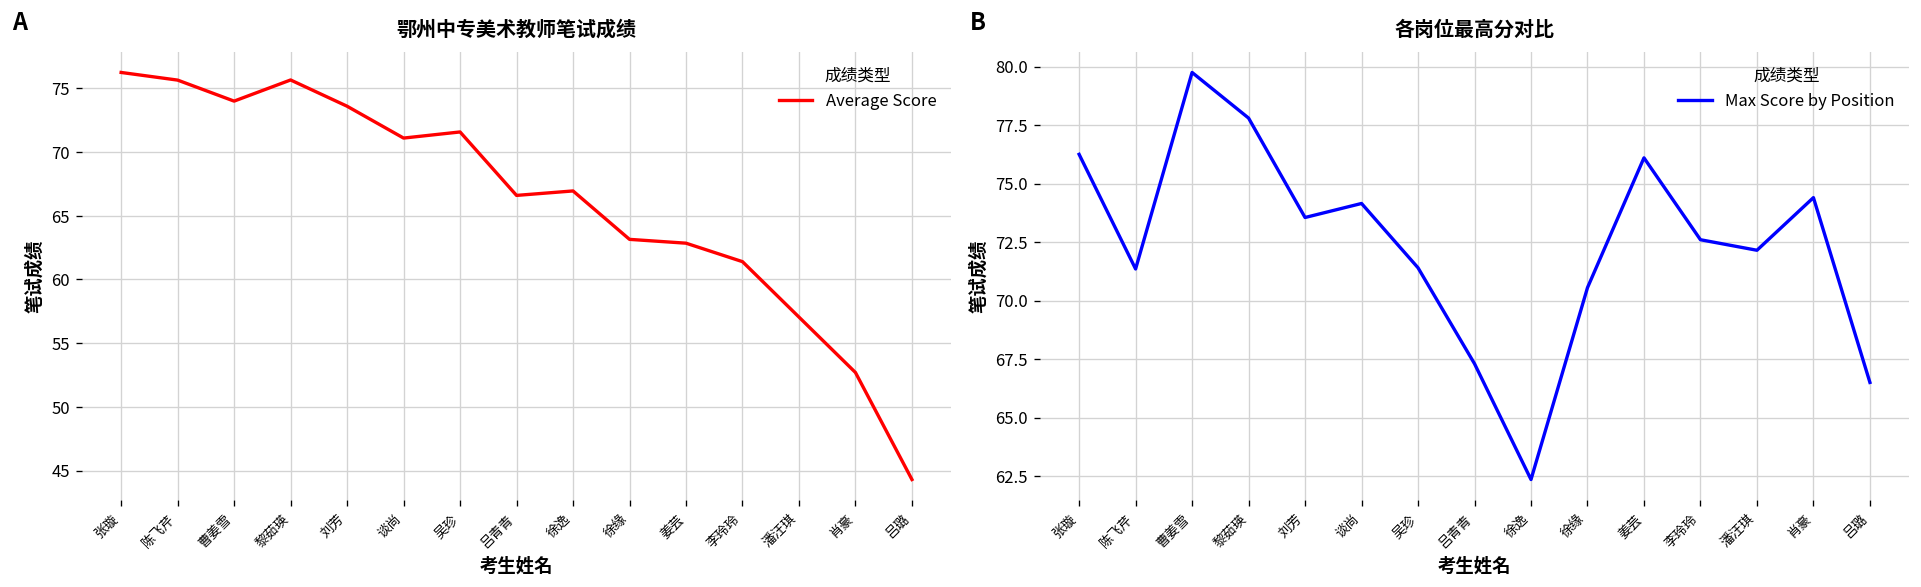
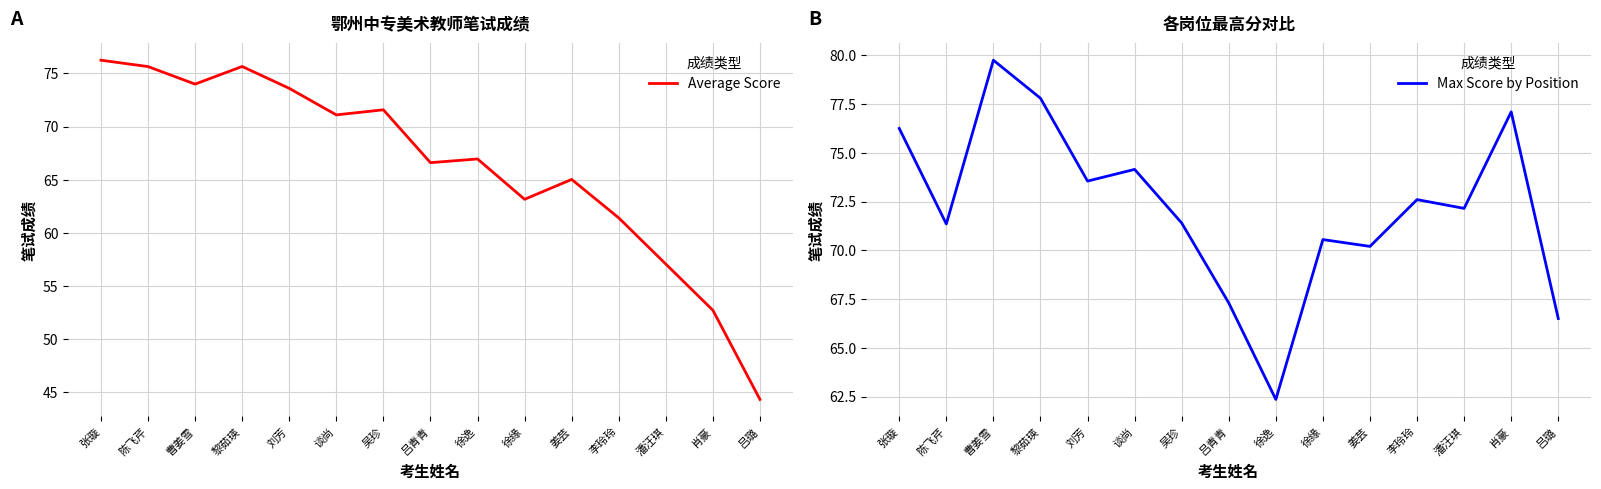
  {
    "鄂州中专美术教师笔试成绩": {
      "张璇": 76.3,
      "陈飞芹": 75.7,
      "曹姜雪": 74.0,
      "黎茹瑛": 75.7,
      "刘芳": 73.6,
      "谈尚": 71.1,
      "吴珍": 71.6,
      "吕青青": 66.6,
      "徐逸": 67.0,
      "徐缘": 63.2,
-     "姜芸": 62.9,
+     "姜芸": 65.0,
      "李玲玲": 61.4,
      "潘汪琪": 57.1,
      "肖豪": 52.7,
      "吕璐": 44.3
    },
    "各岗位最高分对比": {
      "张璇": 76.3,
      "陈飞芹": 71.4,
      "曹姜雪": 79.8,
      "黎茹瑛": 77.8,
      "刘芳": 73.6,
      "谈尚": 74.2,
      "吴珍": 71.4,
      "吕青青": 67.3,
      "徐逸": 62.4,
      "徐缘": 70.6,
-     "姜芸": 76.1,
+     "姜芸": 70.2,
      "李玲玲": 72.6,
      "潘汪琪": 72.2,
-     "肖豪": 74.4,
+     "肖豪": 77.1,
      "吕璐": 66.5
    }
  }
